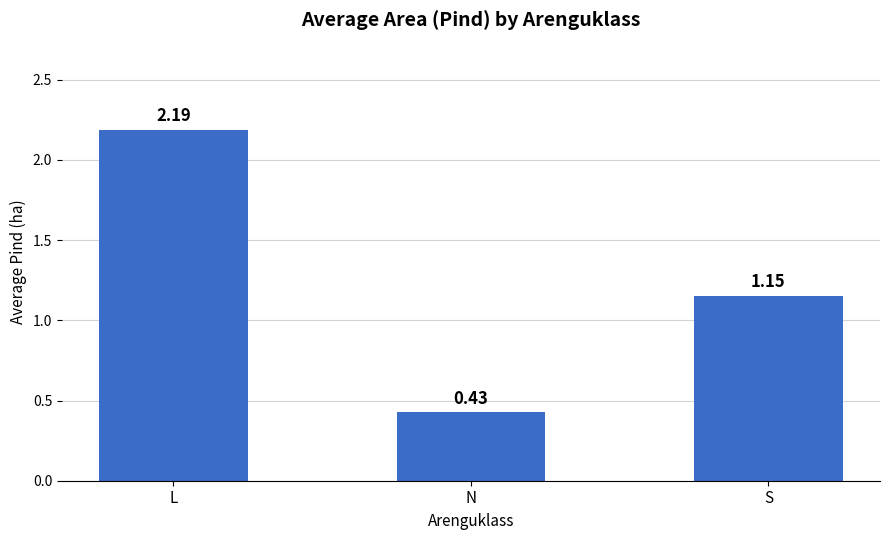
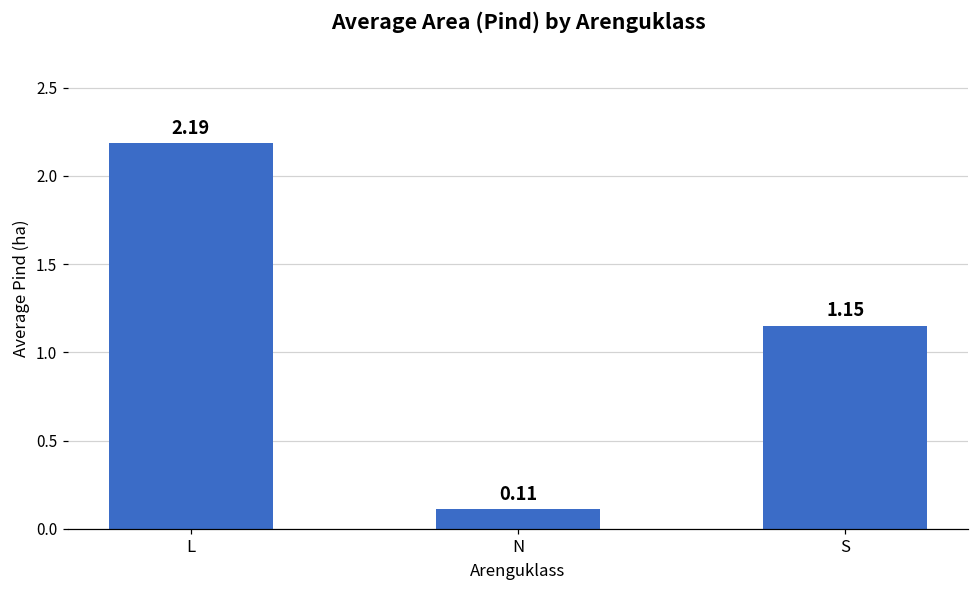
  {
    "L": 2.19,
-   "N": 0.43,
+   "N": 0.11,
    "S": 1.15
  }
